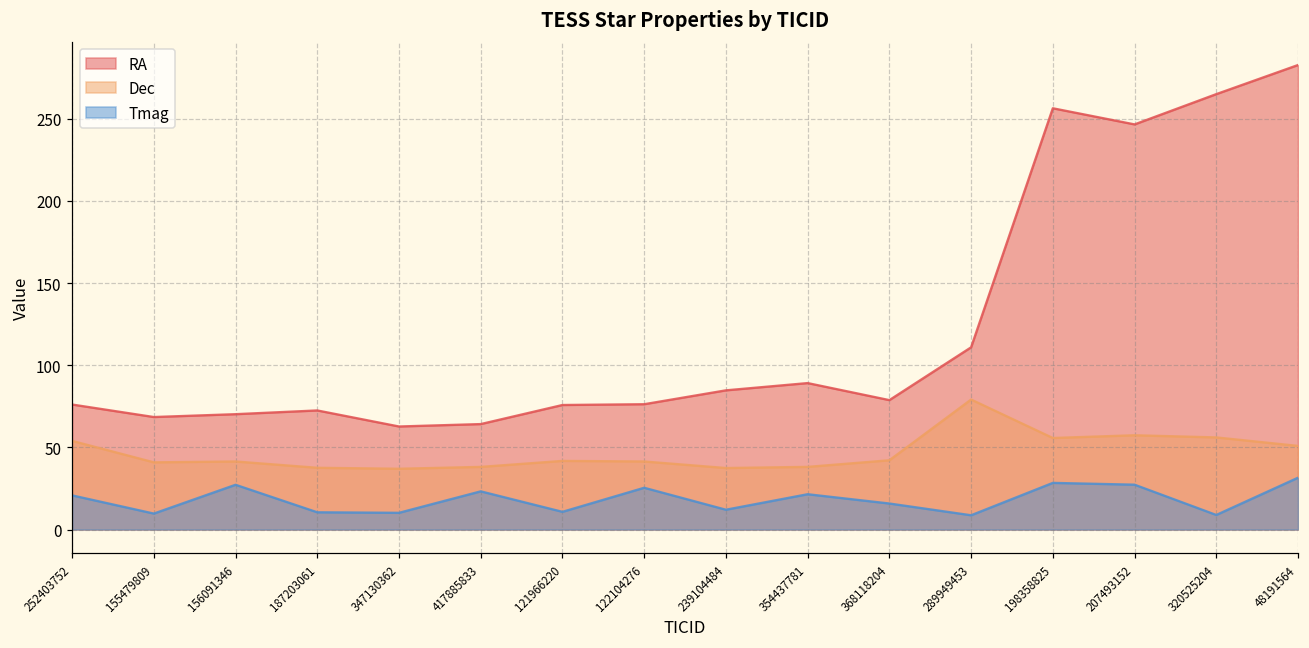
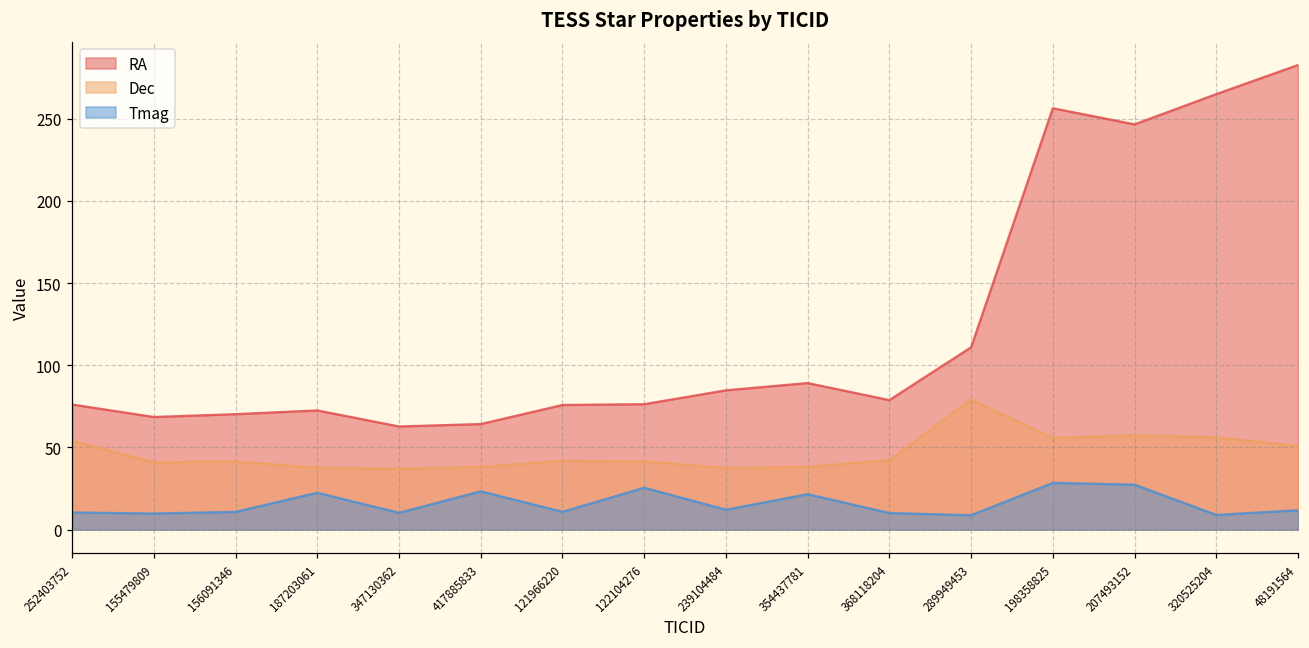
  {
    "Tmag": {
-     "252403752": 21,
+     "252403752": 10,
      "155479809": 10,
-     "156091346": 27,
-     "187203061": 11,
+     "156091346": 11,
+     "187203061": 22,
      "347130362": 10,
      "417885833": 23,
      "121966220": 11,
      "122104276": 25,
      "239104484": 12,
      "354437781": 22,
-     "368118204": 16,
+     "368118204": 10,
      "289949453": 9,
      "198358825": 28,
      "207493152": 27,
      "320525204": 9,
-     "48191564": 32
+     "48191564": 12
    }
  }
